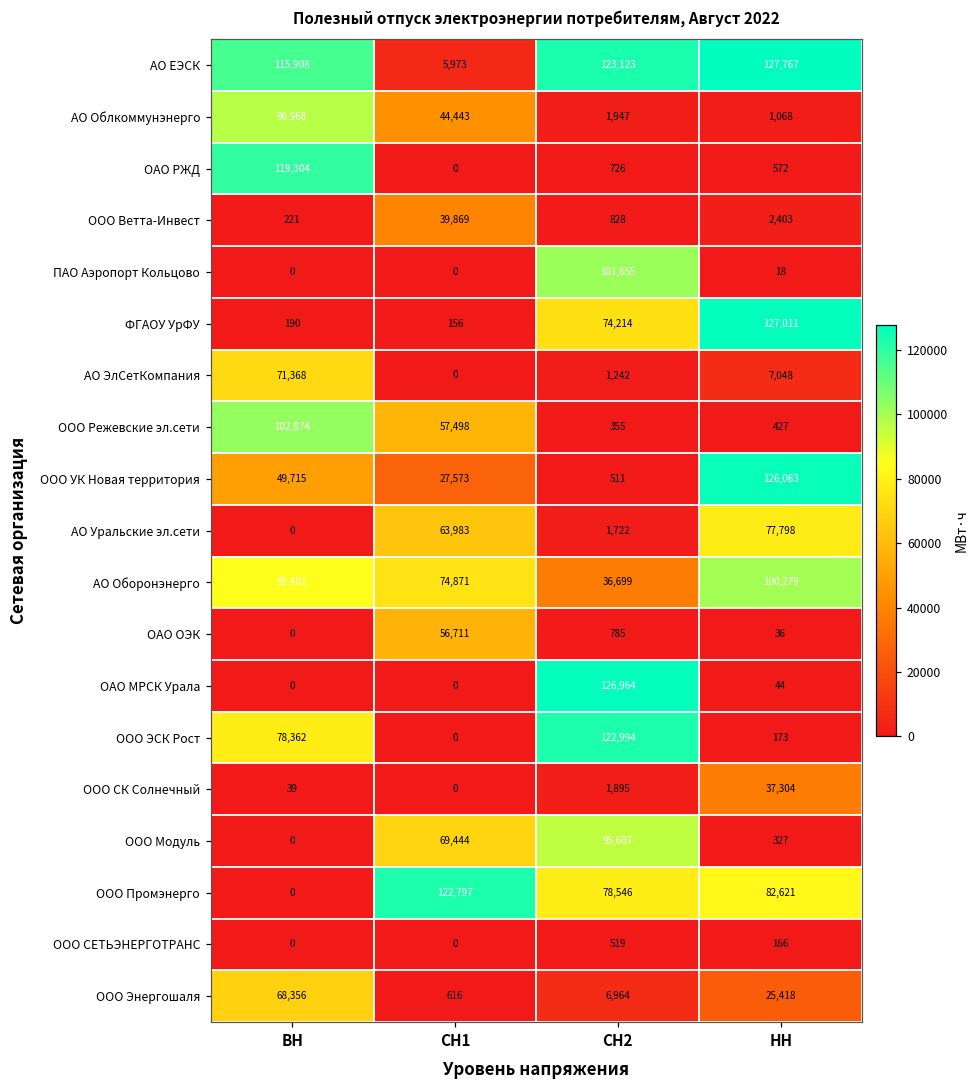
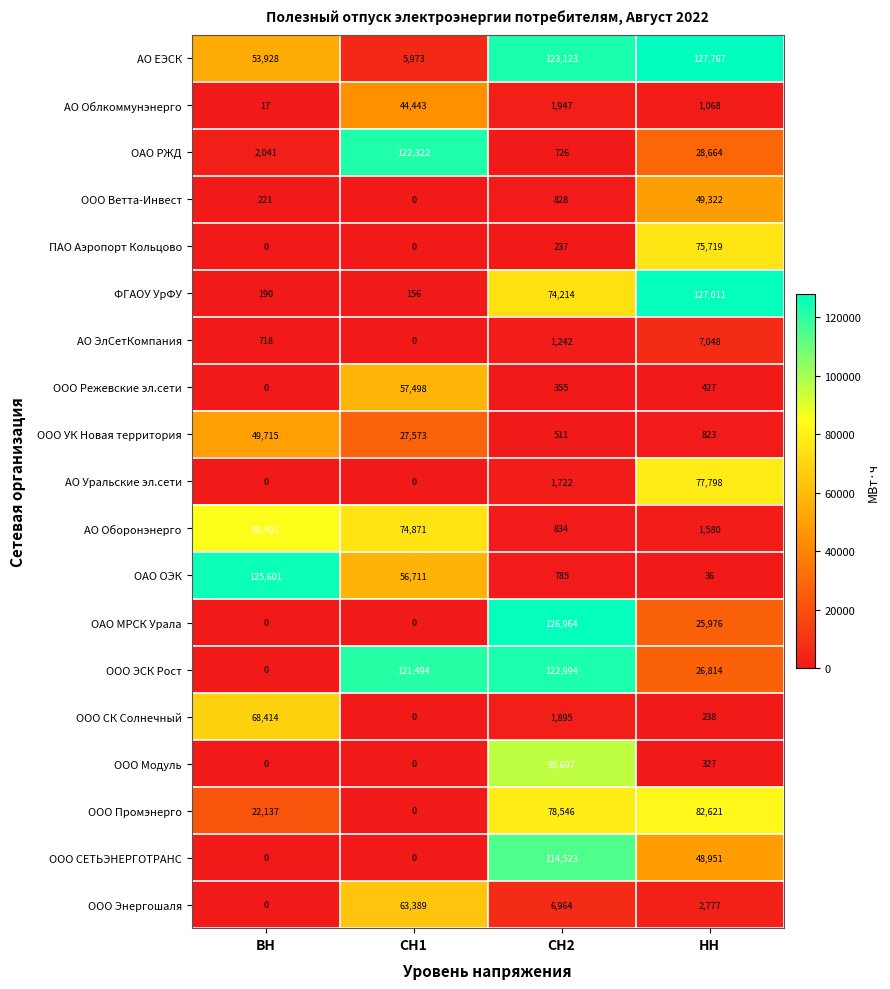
  {
    "АО ЕЭСК": {
-     "ВН": "115,908",
+     "ВН": "53,928",
      "СН1": "5,973",
      "СН2": "123,123",
      "НН": "127,767"
    },
    "АО Облкоммунэнерго": {
-     "ВН": "96,968",
+     "ВН": "17",
      "СН1": "44,443",
      "СН2": "1,947",
      "НН": "1,068"
    },
    "ОАО РЖД": {
-     "ВН": "119,304",
-     "СН1": "0",
+     "ВН": "2,041",
+     "СН1": "122,322",
      "СН2": "726",
-     "НН": "572"
+     "НН": "28,664"
    },
    "ООО Ветта-Инвест": {
      "ВН": "221",
-     "СН1": "39,869",
+     "СН1": "0",
      "СН2": "828",
-     "НН": "2,403"
+     "НН": "49,322"
    },
    "ПАО Аэропорт Кольцово": {
      "ВН": "0",
      "СН1": "0",
-     "СН2": "101,655",
-     "НН": "18"
+     "СН2": "237",
+     "НН": "75,719"
    },
    "ФГАОУ УрФУ": {
      "ВН": "190",
      "СН1": "156",
      "СН2": "74,214",
      "НН": "127,011"
    },
    "АО ЭлСетКомпания": {
-     "ВН": "71,368",
+     "ВН": "718",
      "СН1": "0",
      "СН2": "1,242",
      "НН": "7,048"
    },
    "ООО Режевские эл.сети": {
-     "ВН": "102,874",
+     "ВН": "0",
      "СН1": "57,498",
      "СН2": "355",
      "НН": "427"
    },
    "ООО УК Новая территория": {
      "ВН": "49,715",
      "СН1": "27,573",
      "СН2": "511",
-     "НН": "126,063"
+     "НН": "823"
    },
    "АО Уральские эл.сети": {
      "ВН": "0",
-     "СН1": "63,983",
+     "СН1": "0",
      "СН2": "1,722",
      "НН": "77,798"
    },
    "АО Оборонэнерго": {
      "ВН": "85,401",
      "СН1": "74,871",
-     "СН2": "36,699",
-     "НН": "100,279"
+     "СН2": "834",
+     "НН": "1,580"
    },
    "ОАО ОЭК": {
-     "ВН": "0",
+     "ВН": "125,601",
      "СН1": "56,711",
      "СН2": "785",
      "НН": "36"
    },
    "ОАО МРСК Урала": {
      "ВН": "0",
      "СН1": "0",
      "СН2": "126,964",
-     "НН": "44"
+     "НН": "25,976"
    },
    "ООО ЭСК Рост": {
-     "ВН": "78,362",
-     "СН1": "0",
+     "ВН": "0",
+     "СН1": "121,494",
      "СН2": "122,994",
-     "НН": "173"
+     "НН": "26,814"
    },
    "ООО СК Солнечный": {
-     "ВН": "39",
+     "ВН": "68,414",
      "СН1": "0",
      "СН2": "1,895",
-     "НН": "37,304"
+     "НН": "238"
    },
    "ООО Модуль": {
      "ВН": "0",
-     "СН1": "69,444",
+     "СН1": "0",
      "СН2": "95,607",
      "НН": "327"
    },
    "ООО Промэнерго": {
-     "ВН": "0",
-     "СН1": "122,797",
+     "ВН": "22,137",
+     "СН1": "0",
      "СН2": "78,546",
      "НН": "82,621"
    },
    "ООО СЕТЬЭНЕРГОТРАНС": {
      "ВН": "0",
      "СН1": "0",
-     "СН2": "519",
-     "НН": "166"
+     "СН2": "114,523",
+     "НН": "48,951"
    },
    "ООО Энергошаля": {
-     "ВН": "68,356",
-     "СН1": "616",
+     "ВН": "0",
+     "СН1": "63,389",
      "СН2": "6,964",
-     "НН": "25,418"
+     "НН": "2,777"
    }
  }
